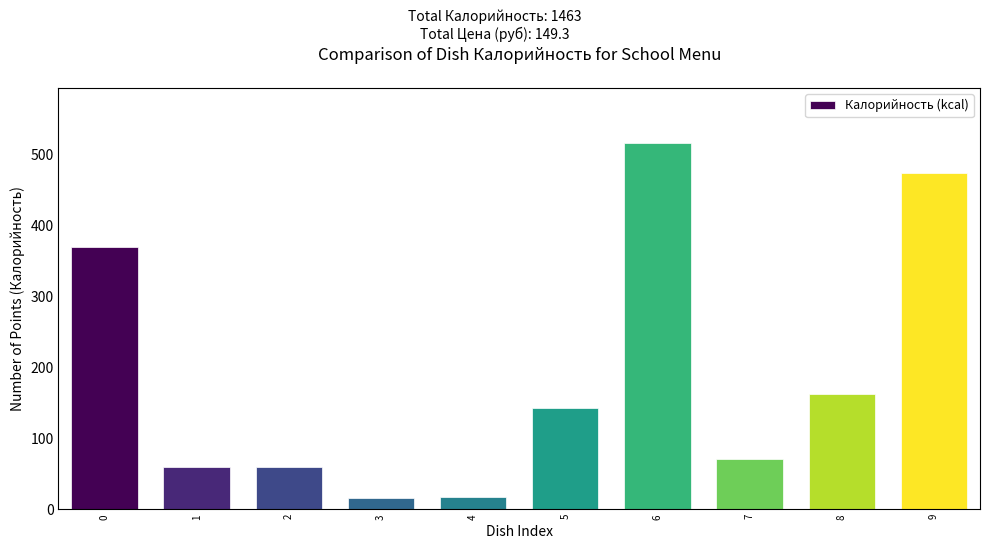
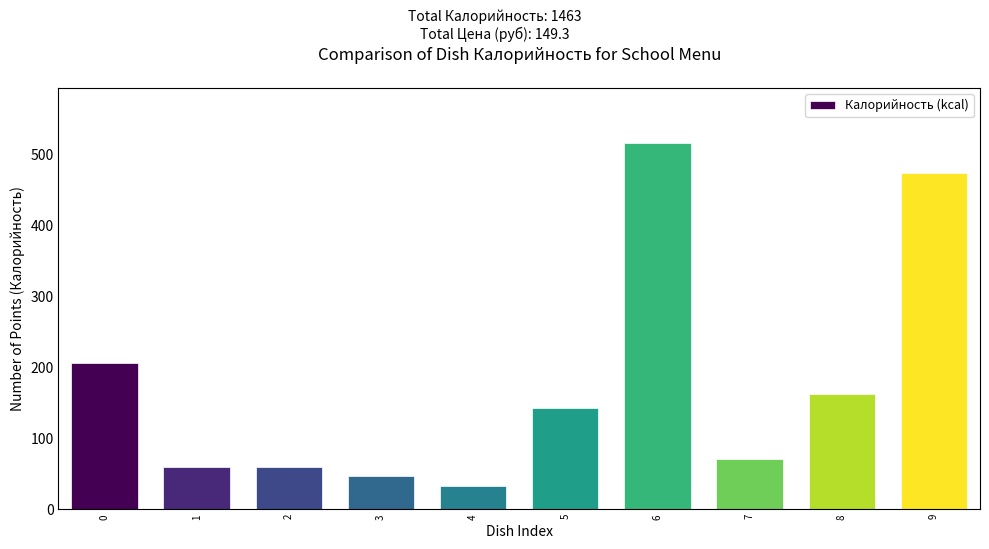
  {
-   "0": 370,
+   "0": 210,
    "1": 60,
    "2": 60,
-   "3": 20,
-   "4": 20,
+   "3": 50,
+   "4": 30,
    "5": 140,
    "6": 520,
    "7": 70,
    "8": 160,
    "9": 470
  }
